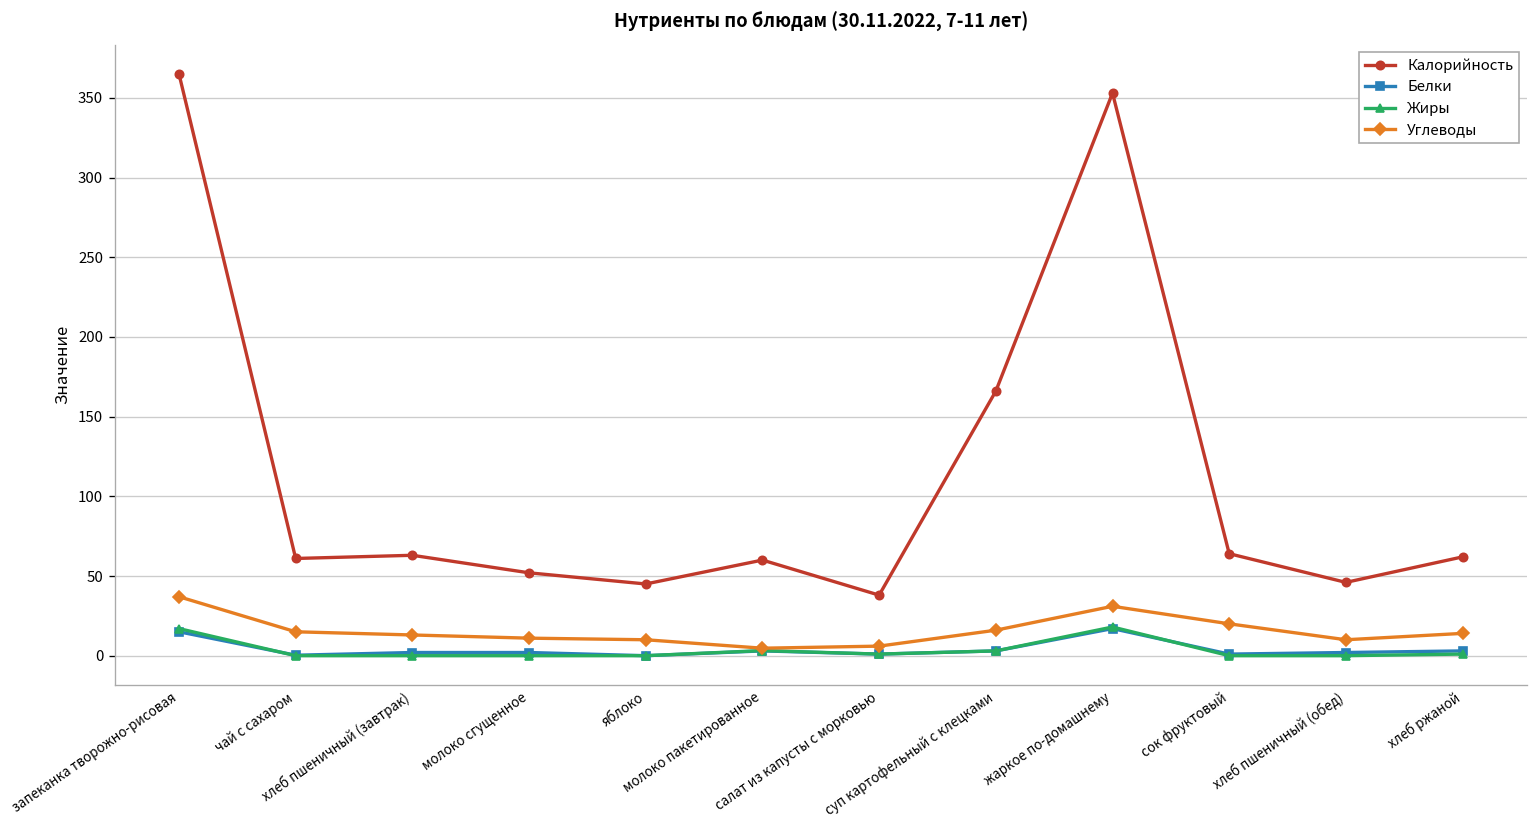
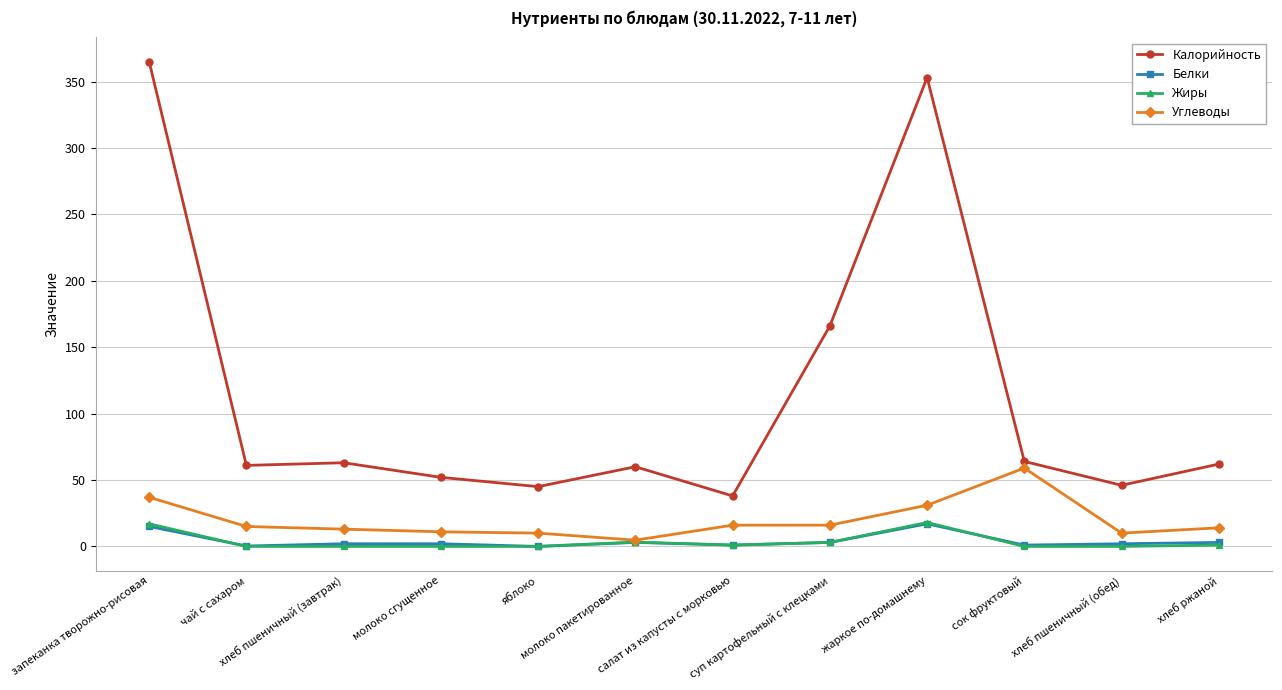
  {
    "Калорийность": {
      "запеканка творожно-рисовая": 365,
      "чай с сахаром": 61,
      "хлеб пшеничный (завтрак)": 63,
      "молоко сгущенное": 52,
      "яблоко": 45,
      "молоко пакетированное": 60,
      "салат из капусты с морковью": 38,
      "суп картофельный с клецками": 166,
      "жаркое по-домашнему": 353,
      "сок фруктовый": 64,
      "хлеб пшеничный (обед)": 46,
      "хлеб ржаной": 62
    },
    "Белки": {
      "запеканка творожно-рисовая": 15,
      "хлеб пшеничный (завтрак)": 2,
      "молоко сгущенное": 2,
      "хлеб пшеничный (обед)": 2,
      "хлеб ржаной": 3
    },
    "Жиры": {
      "запеканка творожно-рисовая": 17,
      "хлеб пшеничный (завтрак)": 0,
      "молоко сгущенное": 0,
      "хлеб пшеничный (обед)": 0,
      "хлеб ржаной": 1
    },
    "Углеводы": {
      "запеканка творожно-рисовая": 37,
      "чай с сахаром": 15,
      "хлеб пшеничный (завтрак)": 13,
      "молоко сгущенное": 11,
      "яблоко": 10,
-     "салат из капусты с морковью": 6,
+     "салат из капусты с морковью": 16,
      "суп картофельный с клецками": 16,
      "жаркое по-домашнему": 31,
-     "сок фруктовый": 20,
+     "сок фруктовый": 59,
      "хлеб пшеничный (обед)": 10,
      "хлеб ржаной": 14
    }
  }
